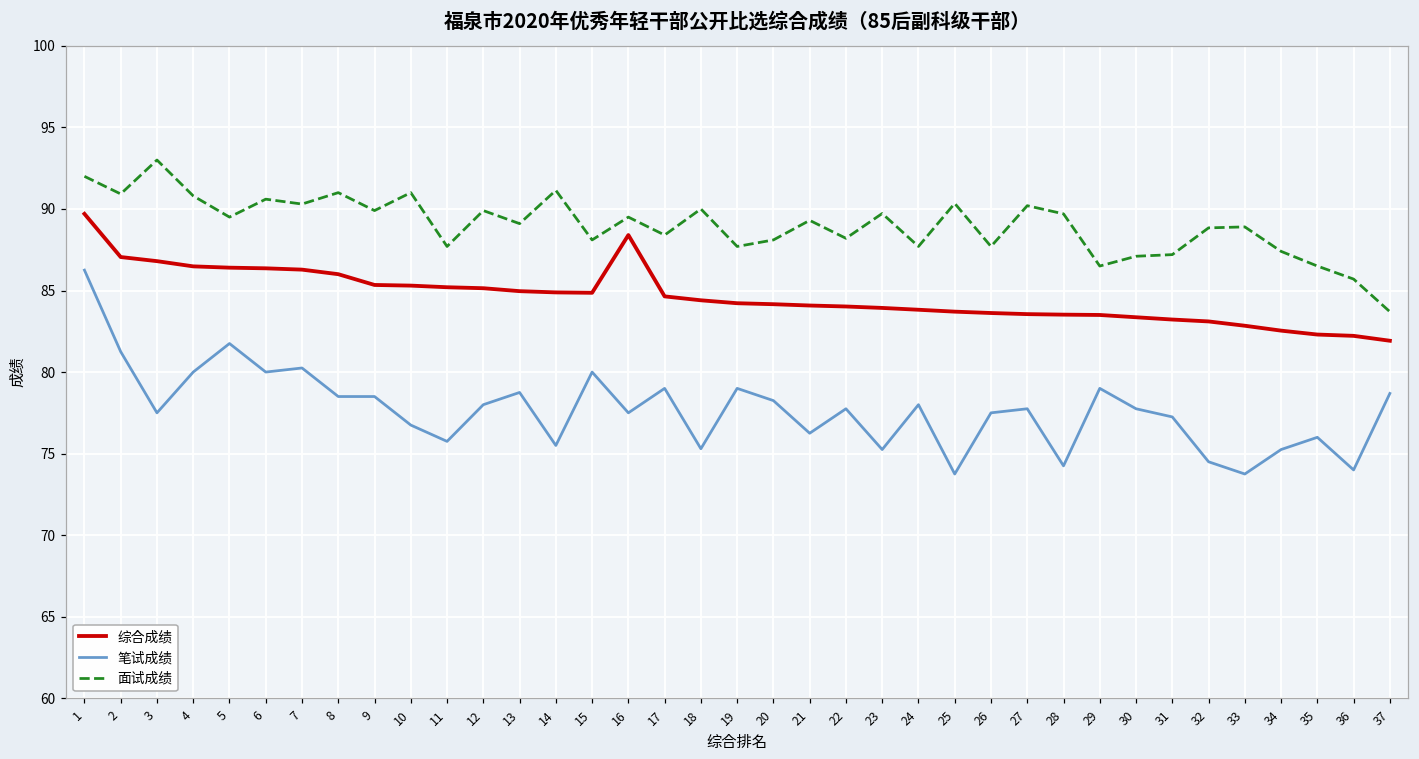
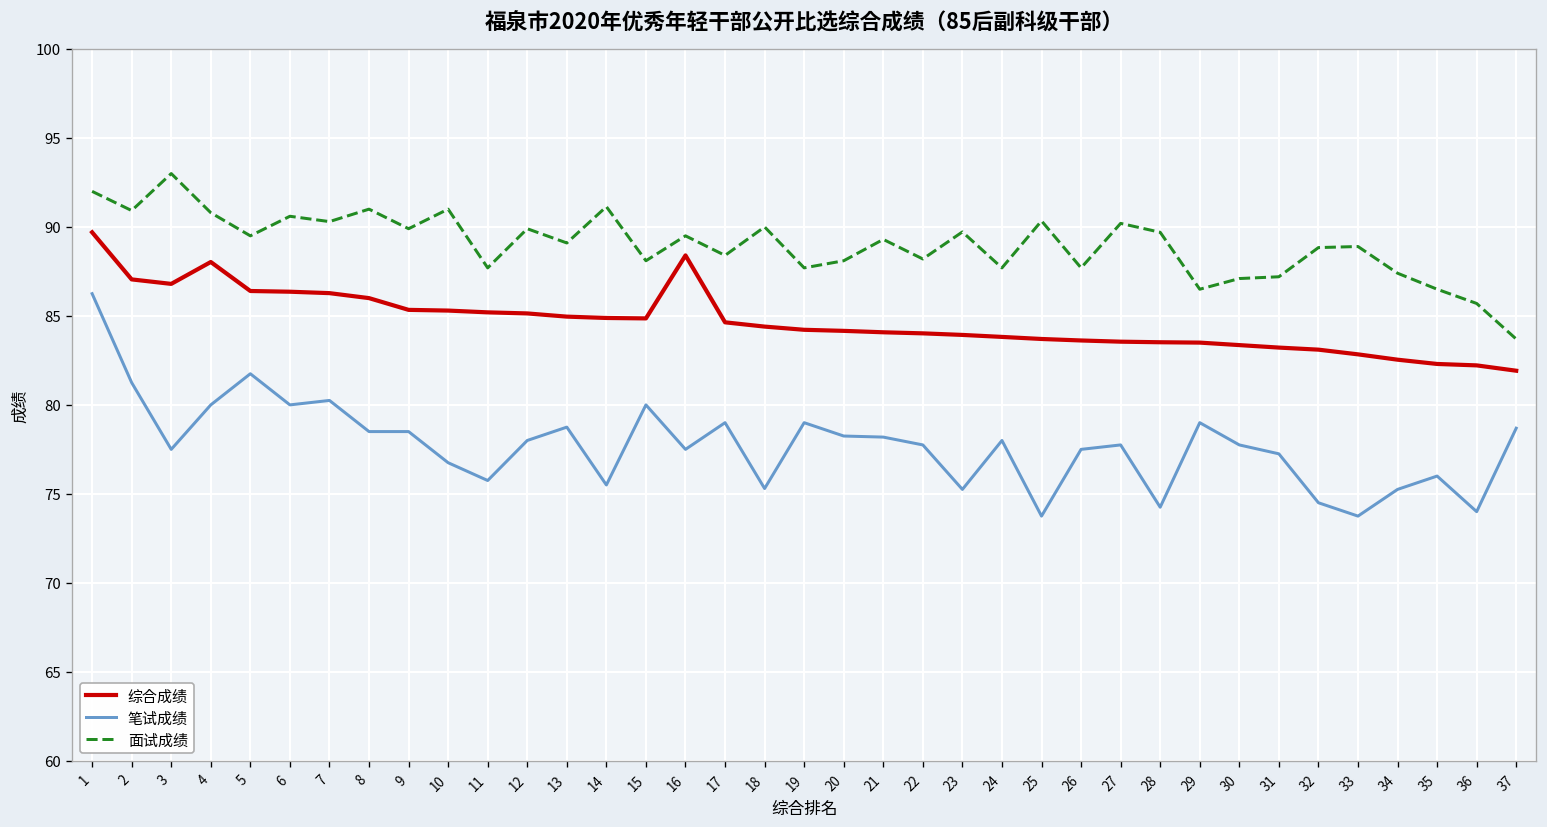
  {
    "综合成绩": {
      "1": 89.7,
      "2": 87.1,
      "3": 86.8,
-     "4": 86.5,
+     "4": 88.0,
      "5": 86.4,
      "6": 86.4,
      "7": 86.3,
      "8": 86.0,
      "9": 85.3,
      "10": 85.3,
      "11": 85.2,
      "12": 85.1,
      "13": 85.0,
      "14": 84.9,
      "15": 84.9,
      "16": 88.4,
      "17": 84.6,
      "18": 84.4,
      "19": 84.2,
      "20": 84.2,
      "21": 84.1,
      "22": 84.0,
      "23": 83.9,
      "24": 83.8,
      "25": 83.7,
      "26": 83.6,
      "27": 83.6,
      "28": 83.5,
      "29": 83.5,
      "30": 83.4,
      "31": 83.2,
      "32": 83.1,
      "33": 82.8,
      "34": 82.5,
      "35": 82.3,
      "36": 82.2,
      "37": 81.9
    },
    "笔试成绩": {
      "1": 86.3,
      "2": 81.3,
      "3": 77.5,
      "4": 80.0,
      "5": 81.8,
      "6": 80.0,
      "7": 80.3,
      "8": 78.5,
      "9": 78.5,
      "10": 76.8,
      "11": 75.8,
      "12": 78.0,
      "13": 78.8,
      "14": 75.5,
      "15": 80.0,
      "16": 77.5,
      "17": 79.0,
      "18": 75.3,
      "19": 79.0,
      "20": 78.3,
-     "21": 76.3,
+     "21": 78.2,
      "22": 77.8,
      "23": 75.3,
      "24": 78.0,
      "25": 73.8,
      "26": 77.5,
      "27": 77.8,
      "28": 74.3,
      "29": 79.0,
      "30": 77.8,
      "31": 77.3,
      "32": 74.5,
      "33": 73.8,
      "34": 75.3,
      "35": 76.0,
      "36": 74.0,
      "37": 78.7
    },
    "面试成绩": {
      "1": 92.0,
      "2": 90.9,
      "3": 93.0,
      "4": 90.8,
      "5": 89.5,
      "6": 90.6,
      "7": 90.3,
      "8": 91.0,
      "9": 89.9,
      "10": 91.0,
      "11": 87.7,
      "12": 89.9,
      "13": 89.1,
      "14": 91.1,
      "15": 88.1,
      "16": 89.5,
      "17": 88.4,
      "18": 90.0,
      "19": 87.7,
      "20": 88.1,
      "21": 89.3,
      "22": 88.2,
      "23": 89.7,
      "24": 87.7,
      "25": 90.3,
      "26": 87.7,
      "27": 90.2,
      "28": 89.7,
      "29": 86.5,
      "30": 87.1,
      "31": 87.2,
      "32": 88.8,
      "33": 88.9,
      "34": 87.4,
      "35": 86.5,
      "36": 85.7,
      "37": 83.7
    }
  }
